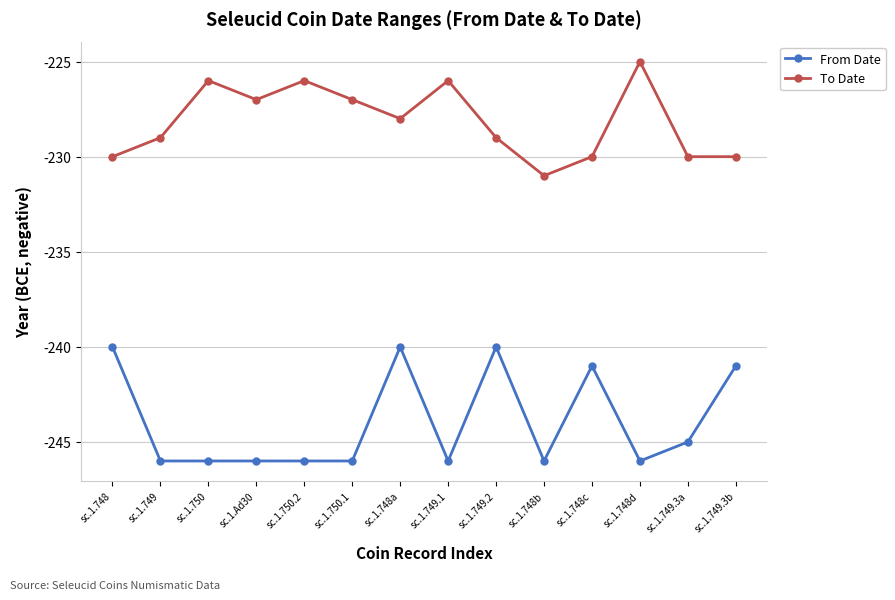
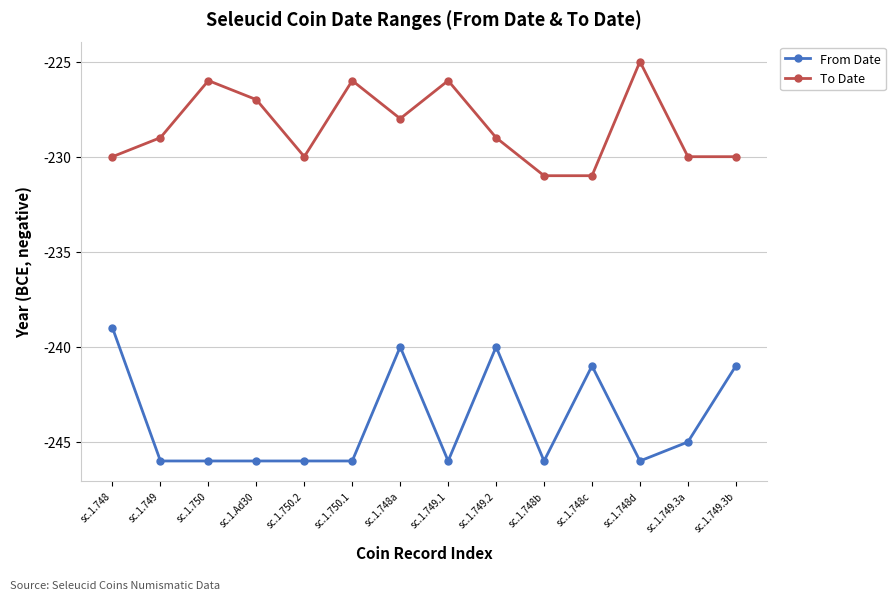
  {
    "From Date": {
-     "sc.1.748": -240,
+     "sc.1.748": -239,
      "sc.1.749": -246,
      "sc.1.750": -246,
      "sc.1.Ad30": -246,
      "sc.1.750.2": -246,
      "sc.1.750.1": -246,
      "sc.1.748a": -240,
      "sc.1.749.1": -246,
      "sc.1.749.2": -240,
      "sc.1.748b": -246,
      "sc.1.748c": -241,
      "sc.1.748d": -246,
      "sc.1.749.3a": -245,
      "sc.1.749.3b": -241
    },
    "To Date": {
      "sc.1.748": -230,
      "sc.1.749": -229,
      "sc.1.750": -226,
      "sc.1.Ad30": -227,
-     "sc.1.750.2": -226,
-     "sc.1.750.1": -227,
+     "sc.1.750.2": -230,
+     "sc.1.750.1": -226,
      "sc.1.748a": -228,
      "sc.1.749.1": -226,
      "sc.1.749.2": -229,
      "sc.1.748b": -231,
-     "sc.1.748c": -230,
+     "sc.1.748c": -231,
      "sc.1.748d": -225,
      "sc.1.749.3a": -230,
      "sc.1.749.3b": -230
    }
  }
